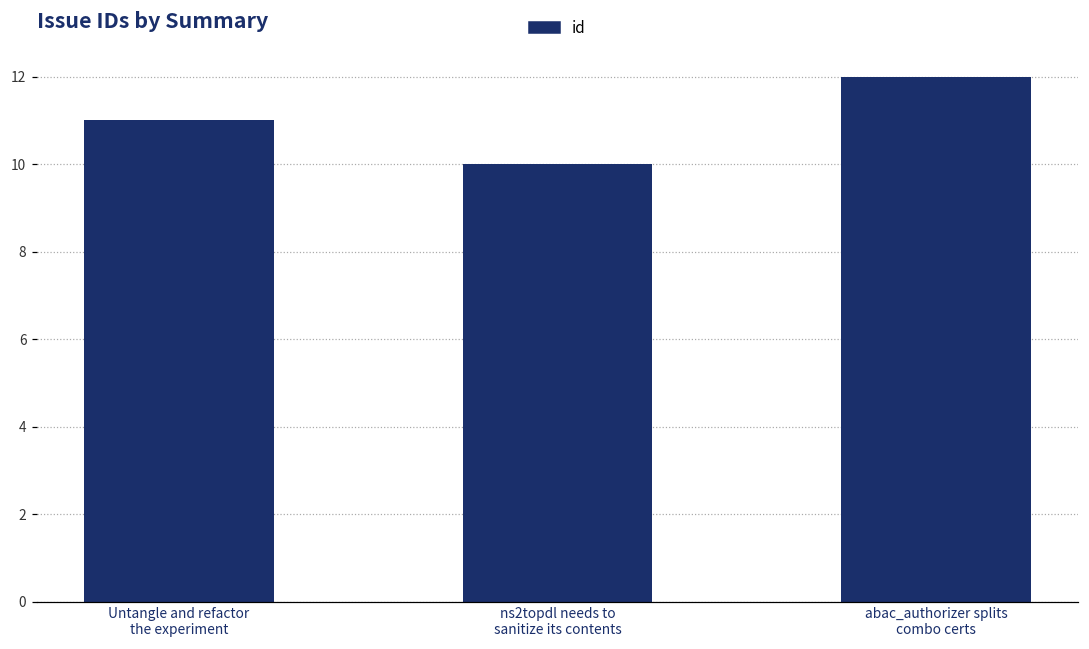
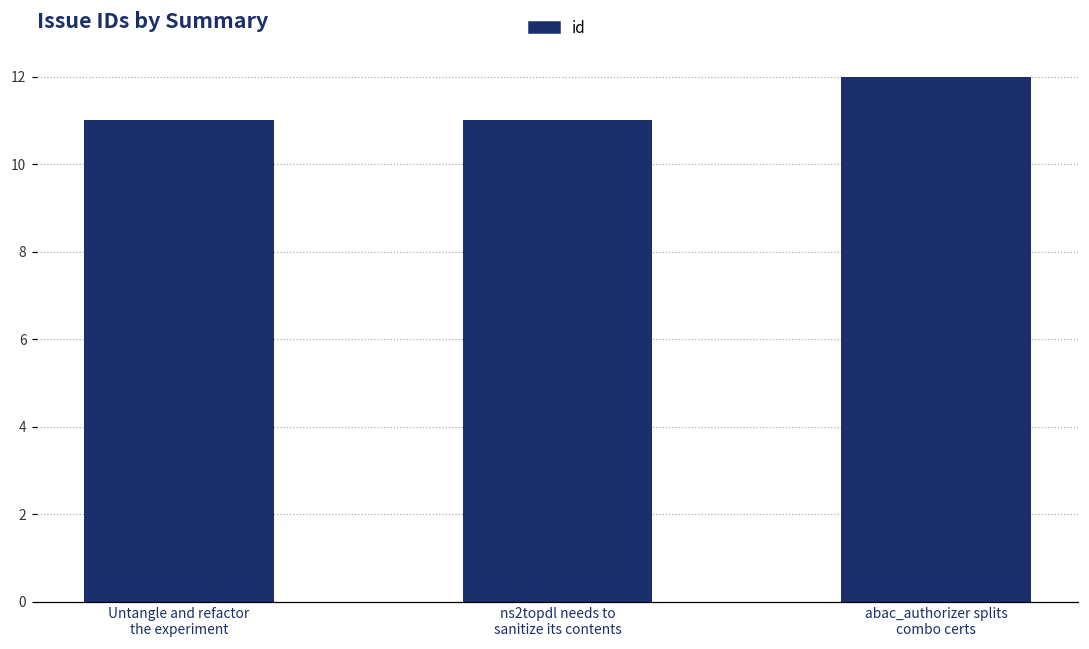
  {
    "Untangle and refactor the experiment": 11,
-   "ns2topdl needs to sanitize its contents": 10,
+   "ns2topdl needs to sanitize its contents": 11,
    "abac_authorizer splits combo certs": 12
  }
